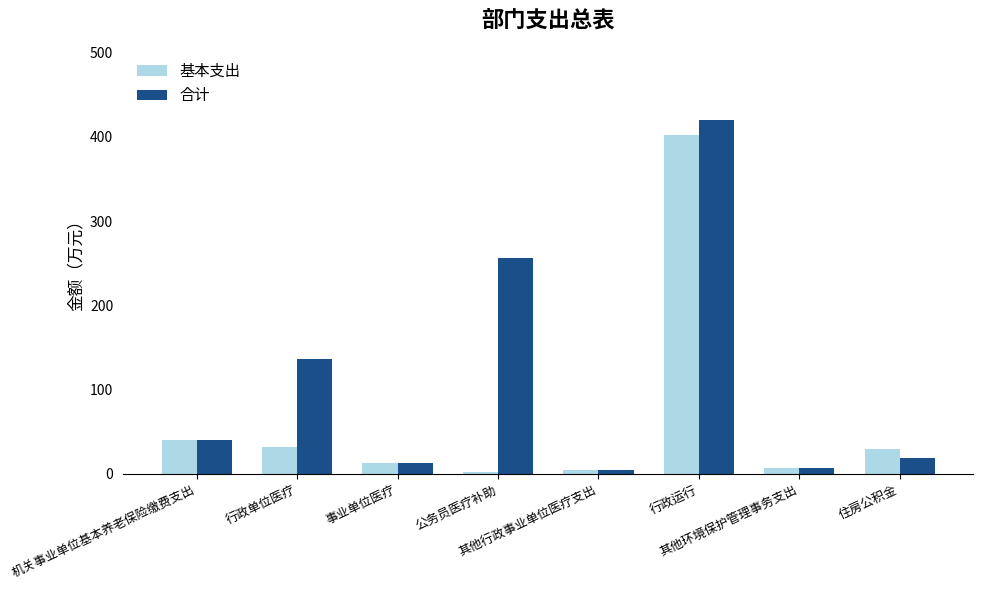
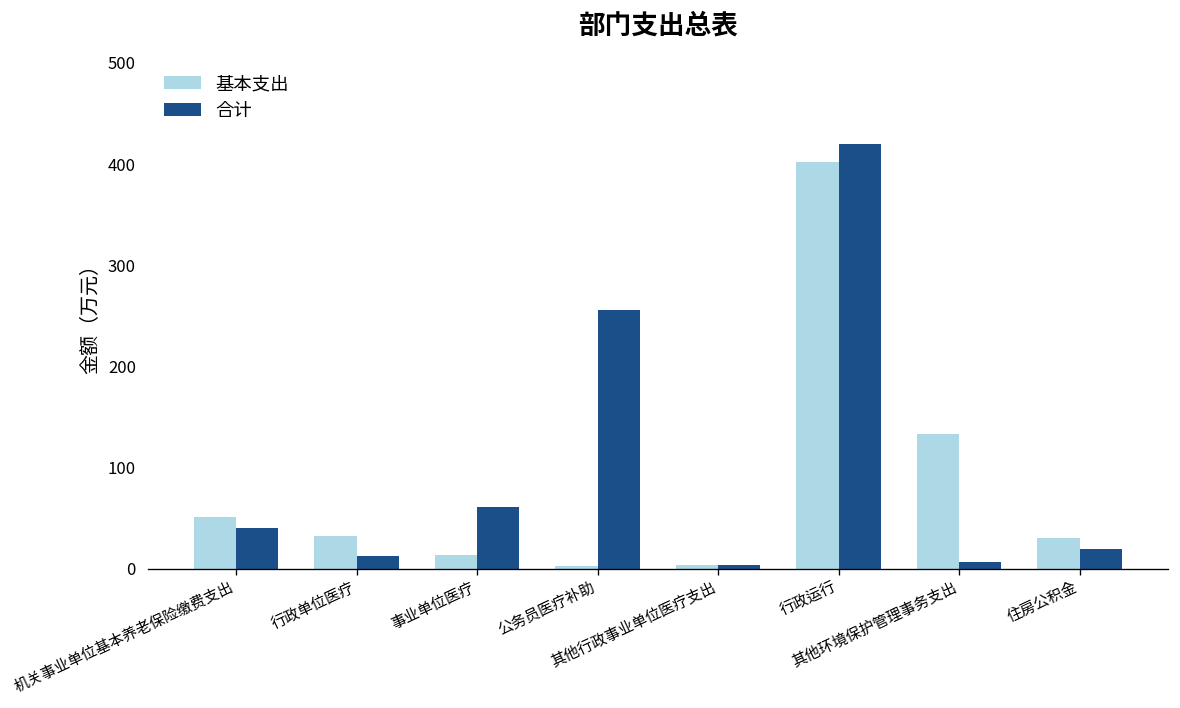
  {
    "基本支出": {
-     "机关事业单位基本养老保险缴费支出": 40,
+     "机关事业单位基本养老保险缴费支出": 50,
      "行政单位医疗": 30,
      "事业单位医疗": 10,
      "其他行政事业单位医疗支出": 0,
      "行政运行": 400,
-     "其他环境保护管理事务支出": 10,
+     "其他环境保护管理事务支出": 130,
      "住房公积金": 30
    },
    "合计": {
      "机关事业单位基本养老保险缴费支出": 40,
-     "行政单位医疗": 140,
-     "事业单位医疗": 10,
+     "行政单位医疗": 10,
+     "事业单位医疗": 60,
      "公务员医疗补助": 260,
      "其他行政事业单位医疗支出": 0,
      "行政运行": 420,
      "其他环境保护管理事务支出": 10,
      "住房公积金": 20
    }
  }
